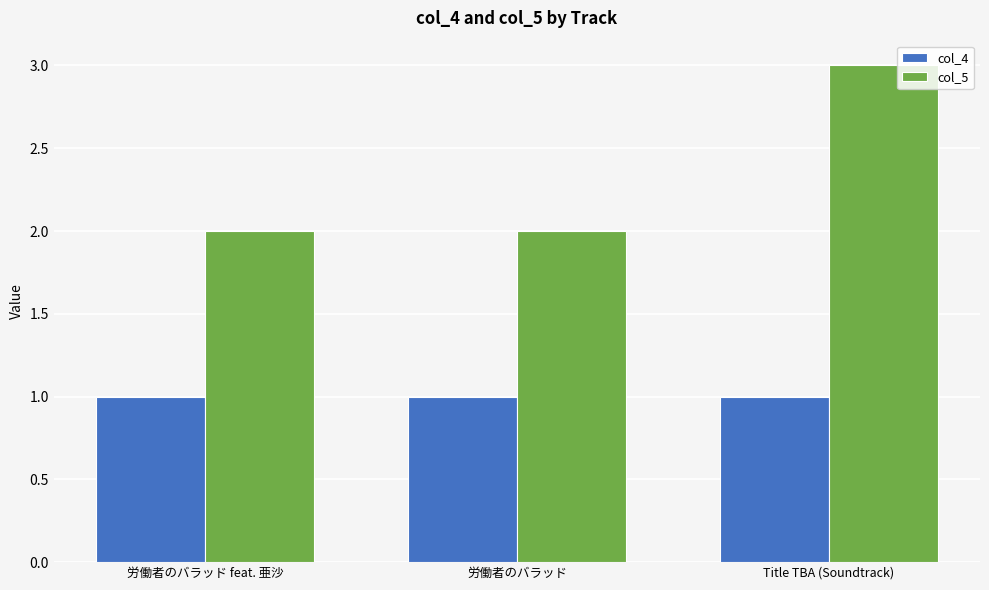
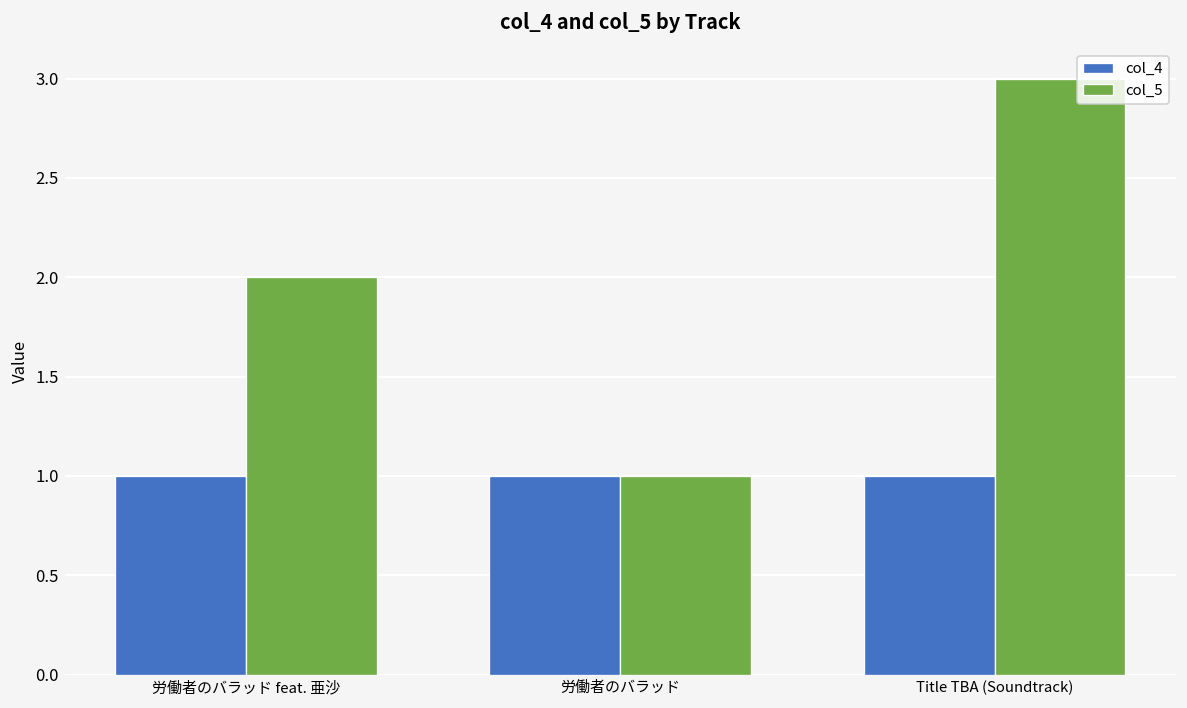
  {
    "col_4": {
      "労働者のバラッド feat. 亜沙": 1,
      "労働者のバラッド": 1,
      "Title TBA (Soundtrack)": 1
    },
    "col_5": {
      "労働者のバラッド feat. 亜沙": 2,
-     "労働者のバラッド": 2,
+     "労働者のバラッド": 1,
      "Title TBA (Soundtrack)": 3
    }
  }
